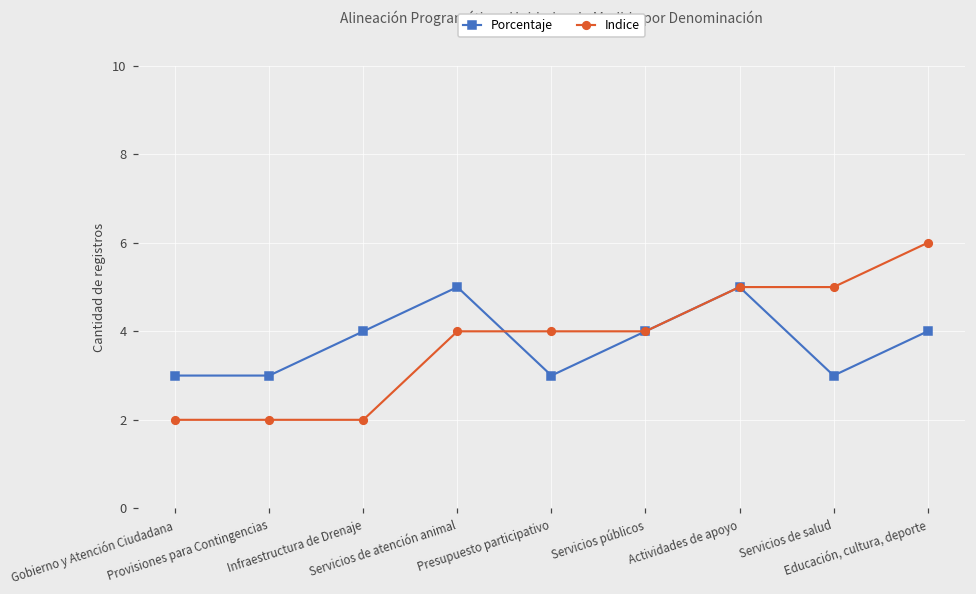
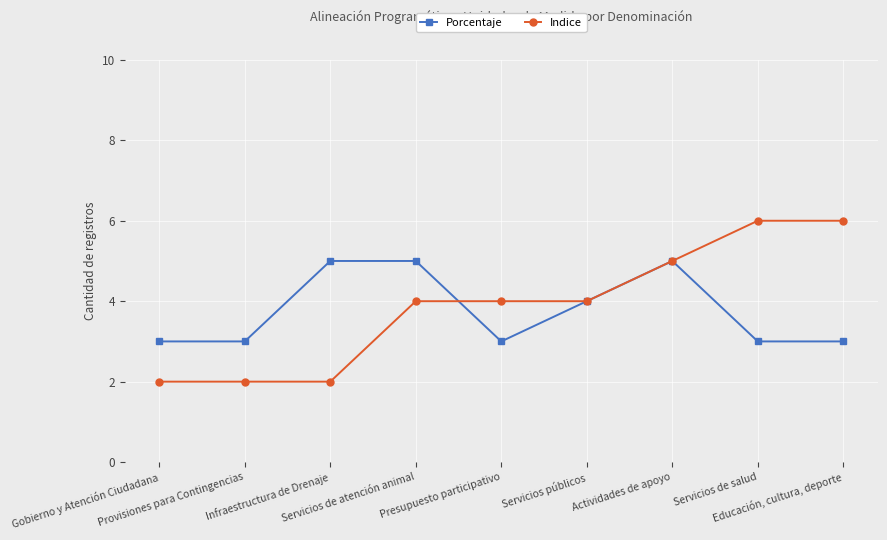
  {
    "Porcentaje": {
      "Gobierno y Atención Ciudadana": 3,
      "Provisiones para Contingencias": 3,
-     "Infraestructura de Drenaje": 4,
+     "Infraestructura de Drenaje": 5,
      "Servicios de atención animal": 5,
      "Presupuesto participativo": 3,
      "Servicios de salud": 3,
-     "Educación, cultura, deporte": 4
+     "Educación, cultura, deporte": 3
    },
    "Indice": {
      "Gobierno y Atención Ciudadana": 2,
      "Provisiones para Contingencias": 2,
      "Infraestructura de Drenaje": 2,
      "Servicios de atención animal": 4,
      "Presupuesto participativo": 4,
-     "Servicios de salud": 5,
+     "Servicios de salud": 6,
      "Educación, cultura, deporte": 6
    }
  }
